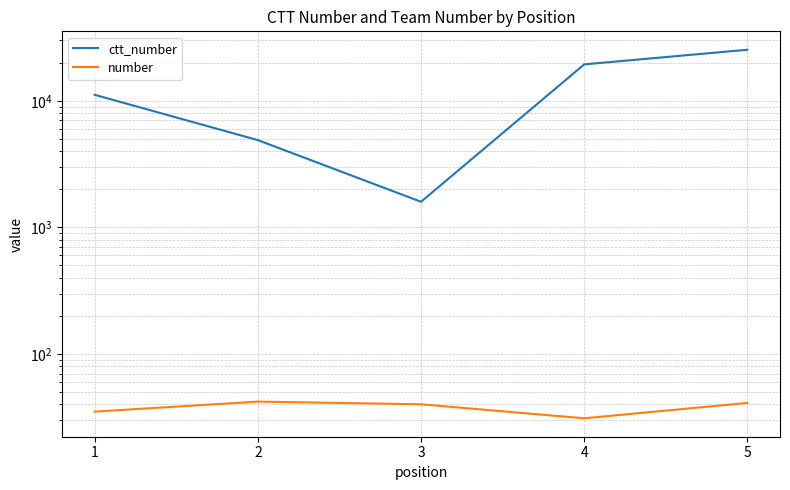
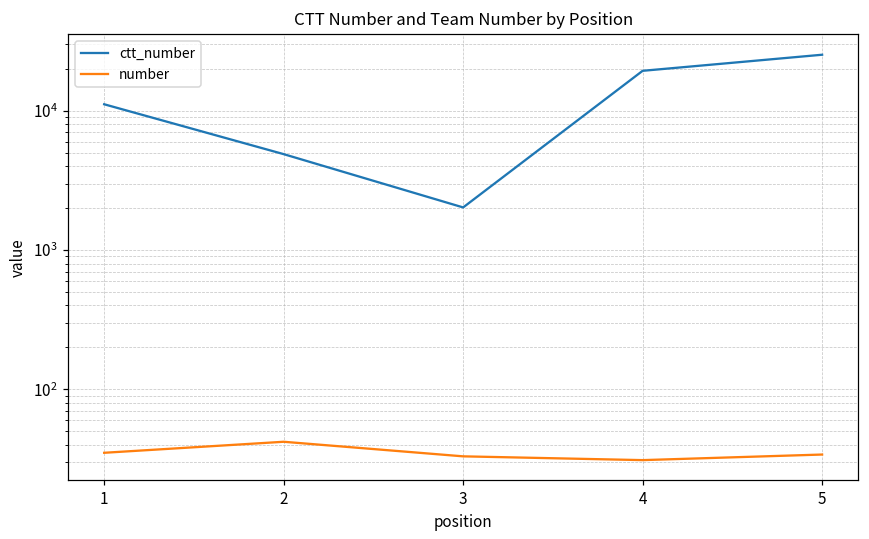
  {
    "ctt_number": {
      "1": 11000,
      "2": 4900,
-     "3": 1600,
+     "3": 2000,
      "4": 19000,
      "5": 25000
    },
    "number": {
      "1": 35,
      "2": 42,
-     "3": 40,
+     "3": 33,
      "4": 31,
-     "5": 41
+     "5": 34
    }
  }
